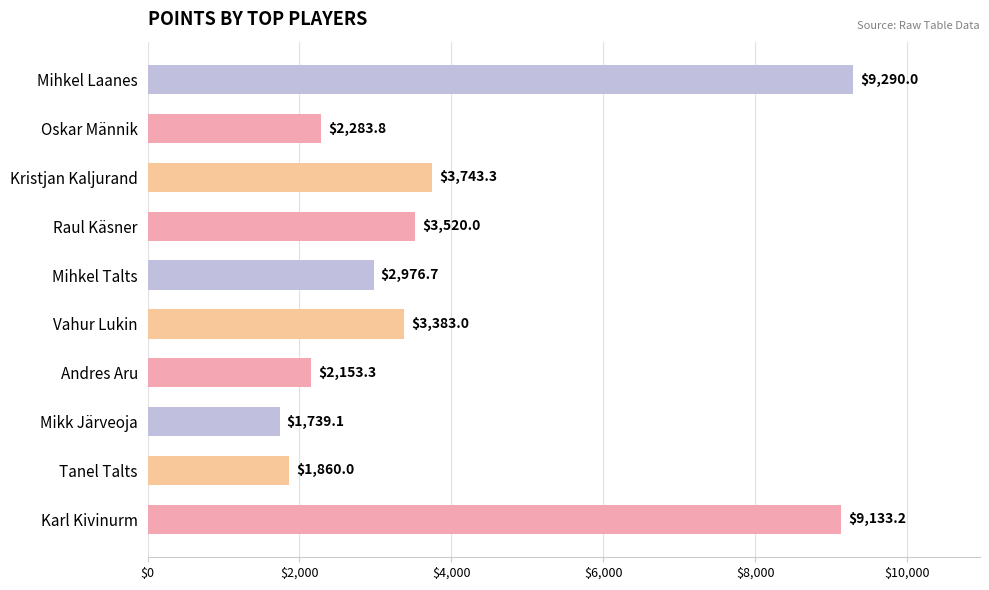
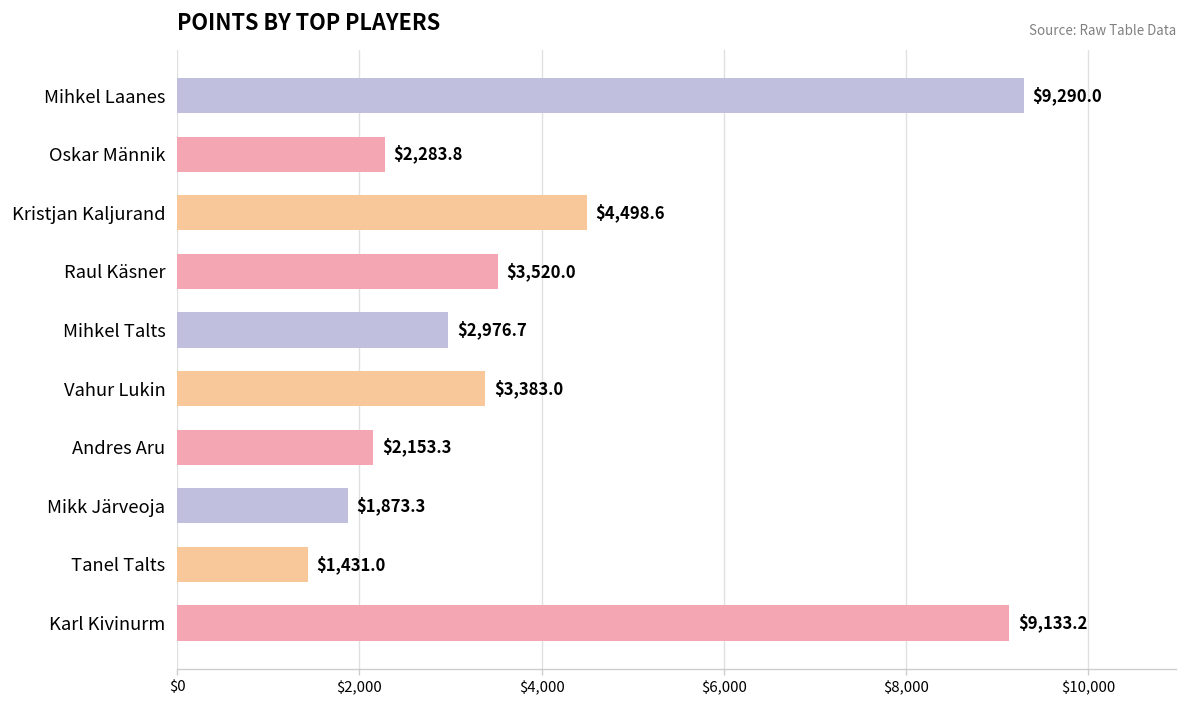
  {
    "Mihkel Laanes": "$9,290.0",
    "Oskar Männik": "$2,283.8",
-   "Kristjan Kaljurand": "$3,743.3",
+   "Kristjan Kaljurand": "$4,498.6",
    "Raul Käsner": "$3,520.0",
    "Mihkel Talts": "$2,976.7",
    "Vahur Lukin": "$3,383.0",
    "Andres Aru": "$2,153.3",
-   "Mikk Järveoja": "$1,739.1",
-   "Tanel Talts": "$1,860.0",
+   "Mikk Järveoja": "$1,873.3",
+   "Tanel Talts": "$1,431.0",
    "Karl Kivinurm": "$9,133.2"
  }
